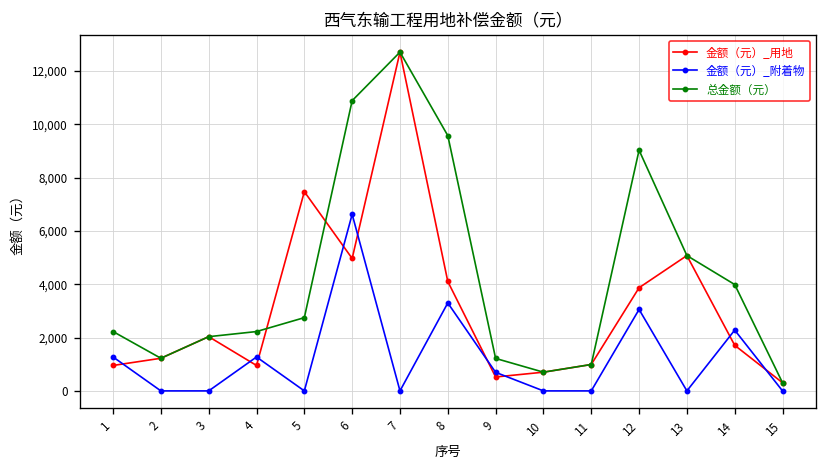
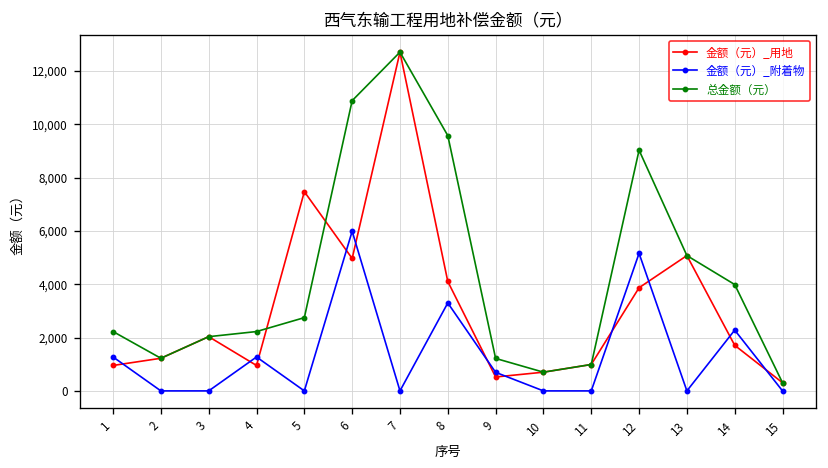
  {
    "金额（元）_用地": {
      "1": "1,000",
      "4": "1,000",
      "5": "7,500",
      "6": "5,000",
      "8": "4,100",
      "9": "500",
      "12": "3,900",
      "14": "1,700"
    },
    "金额（元）_附着物": {
      "1": "1,300",
      "2": "0",
      "3": "0",
      "4": "1,300",
      "5": "0",
-     "6": "6,600",
+     "6": "6,000",
      "7": "0",
      "8": "3,300",
      "9": "700",
      "10": "0",
      "11": "0",
-     "12": "3,100",
+     "12": "5,200",
      "13": "0",
      "14": "2,300",
      "15": "0"
    },
    "总金额（元）": {
      "1": "2,200",
      "4": "2,200",
      "5": "2,700",
      "6": "10,900",
      "8": "9,600",
      "9": "1,200",
      "12": "9,000",
      "14": "4,000"
    }
  }
